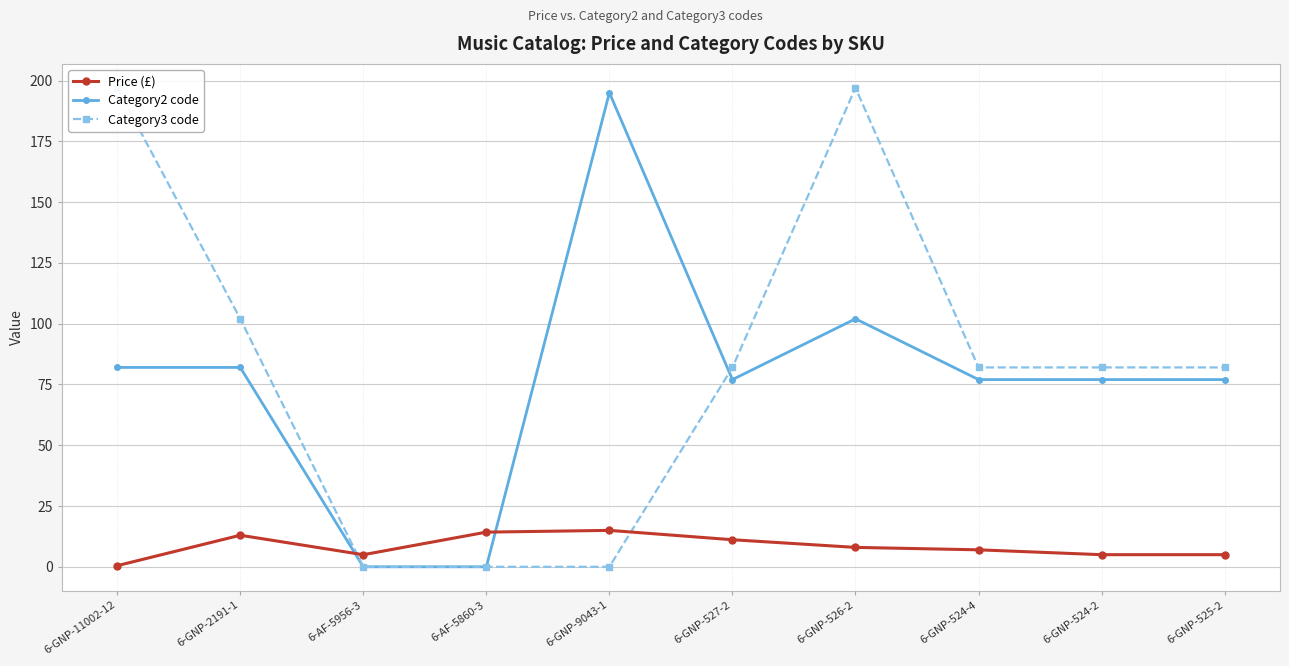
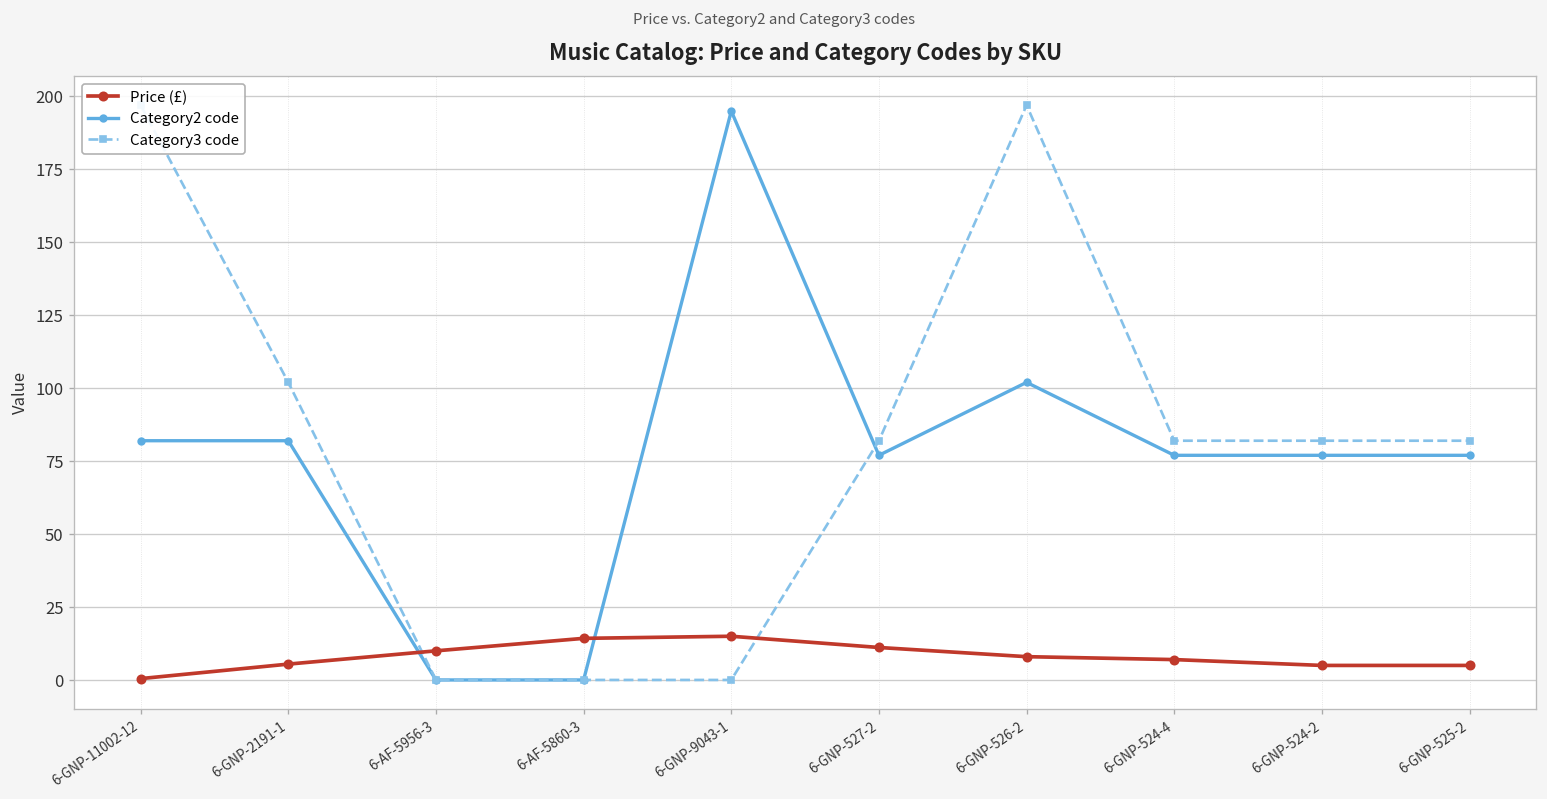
  {
    "Price (£)": {
      "6-GNP-11002-12": 0,
-     "6-GNP-2191-1": 13,
-     "6-AF-5956-3": 5,
+     "6-GNP-2191-1": 5,
+     "6-AF-5956-3": 10,
      "6-AF-5860-3": 14,
      "6-GNP-9043-1": 15,
      "6-GNP-527-2": 11,
      "6-GNP-526-2": 8,
      "6-GNP-524-4": 7,
      "6-GNP-524-2": 5,
      "6-GNP-525-2": 5
    }
  }
